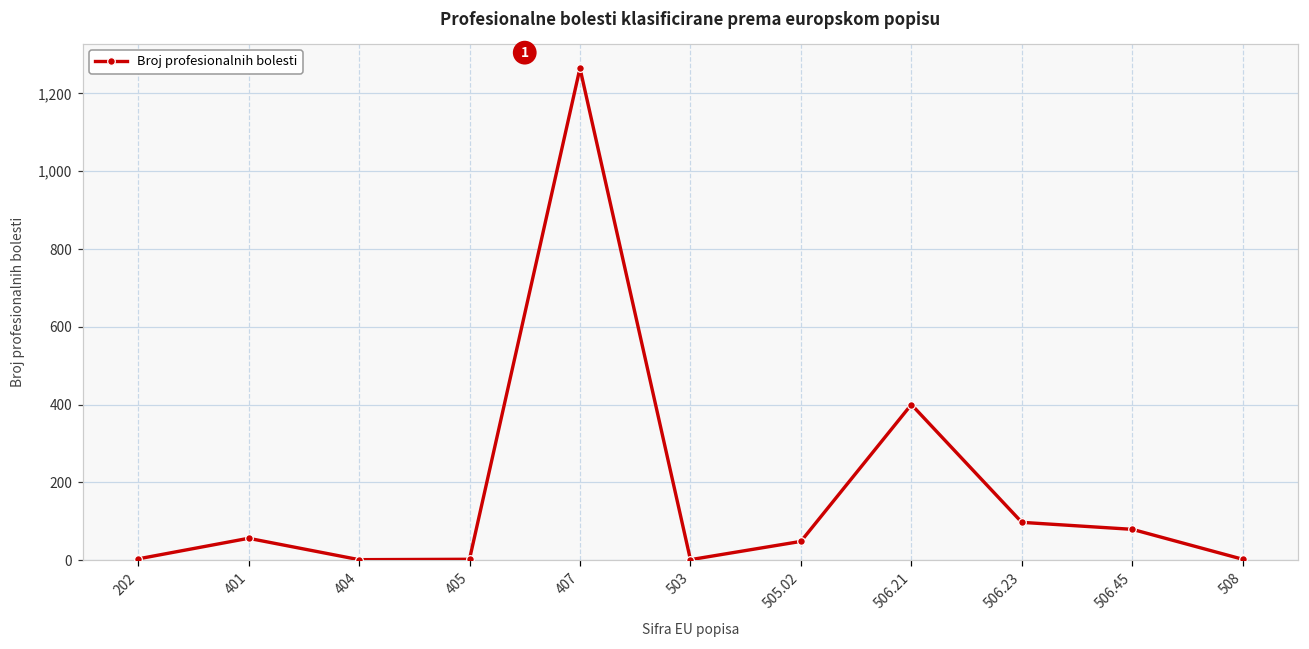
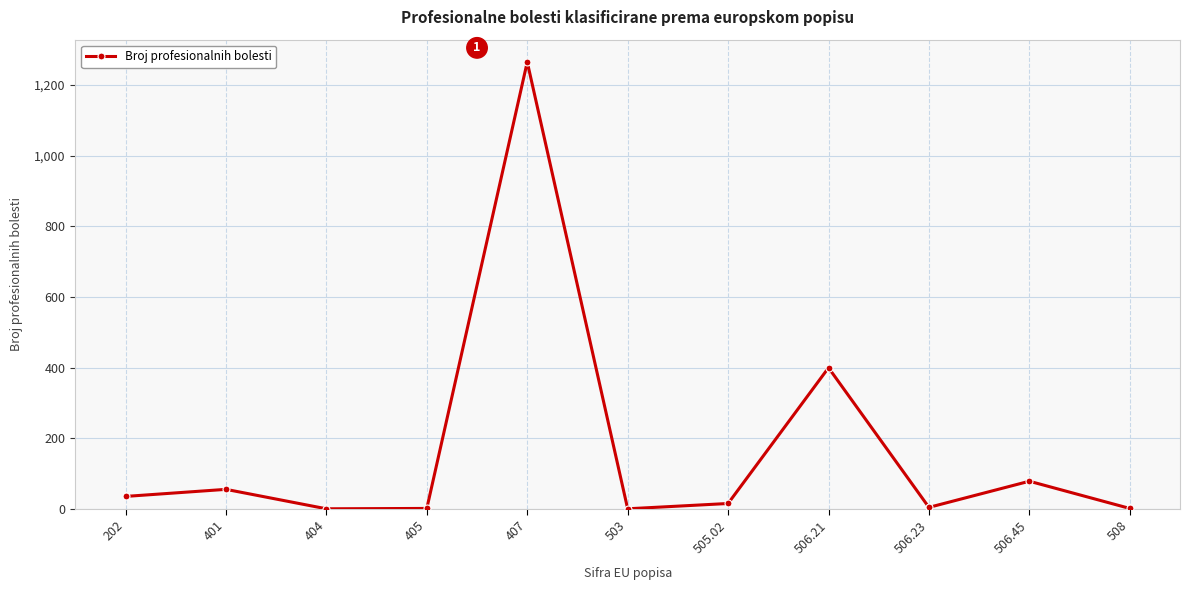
  {
-   "202": "0",
+   "202": "40",
    "401": "60",
    "404": "0",
    "405": "0",
    "407": "1,270",
    "503": "0",
-   "505.02": "50",
+   "505.02": "20",
    "506.21": "400",
-   "506.23": "100",
+   "506.23": "10",
    "506.45": "80",
    "508": "0"
  }
